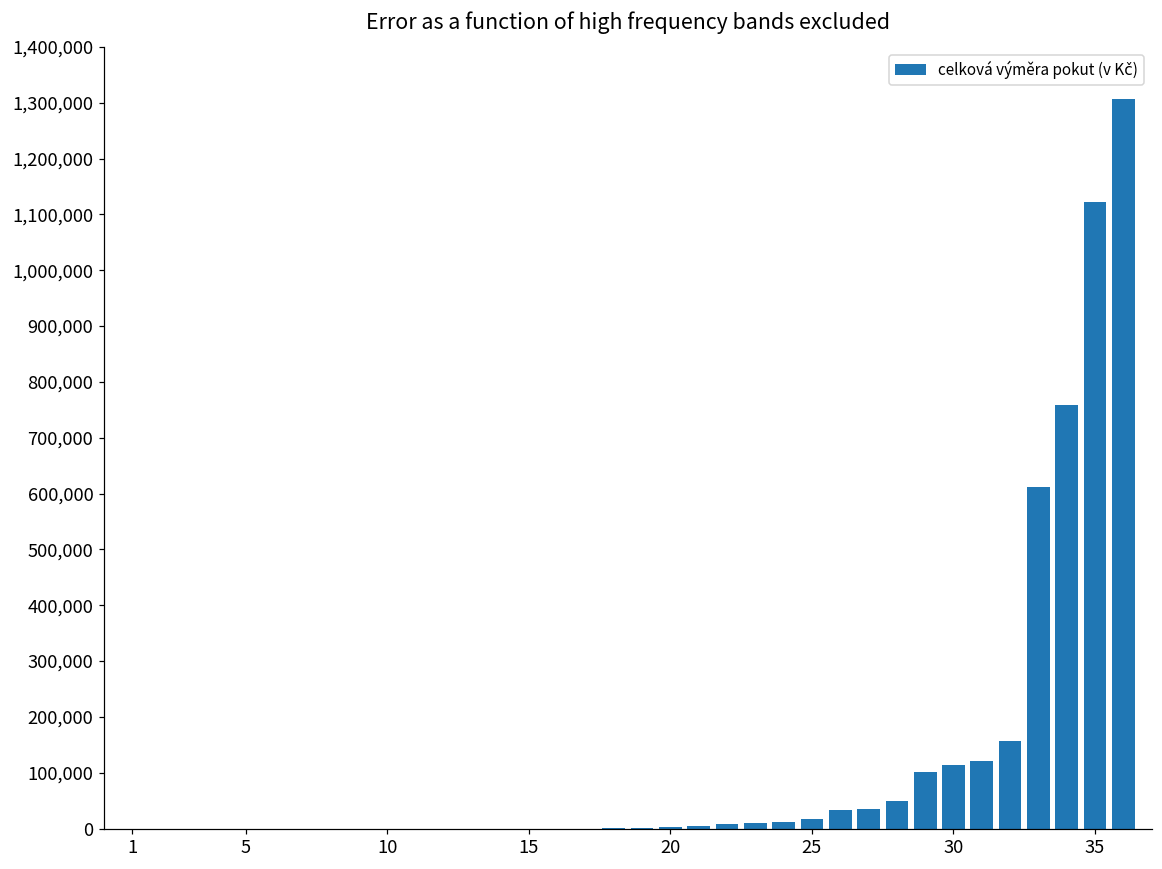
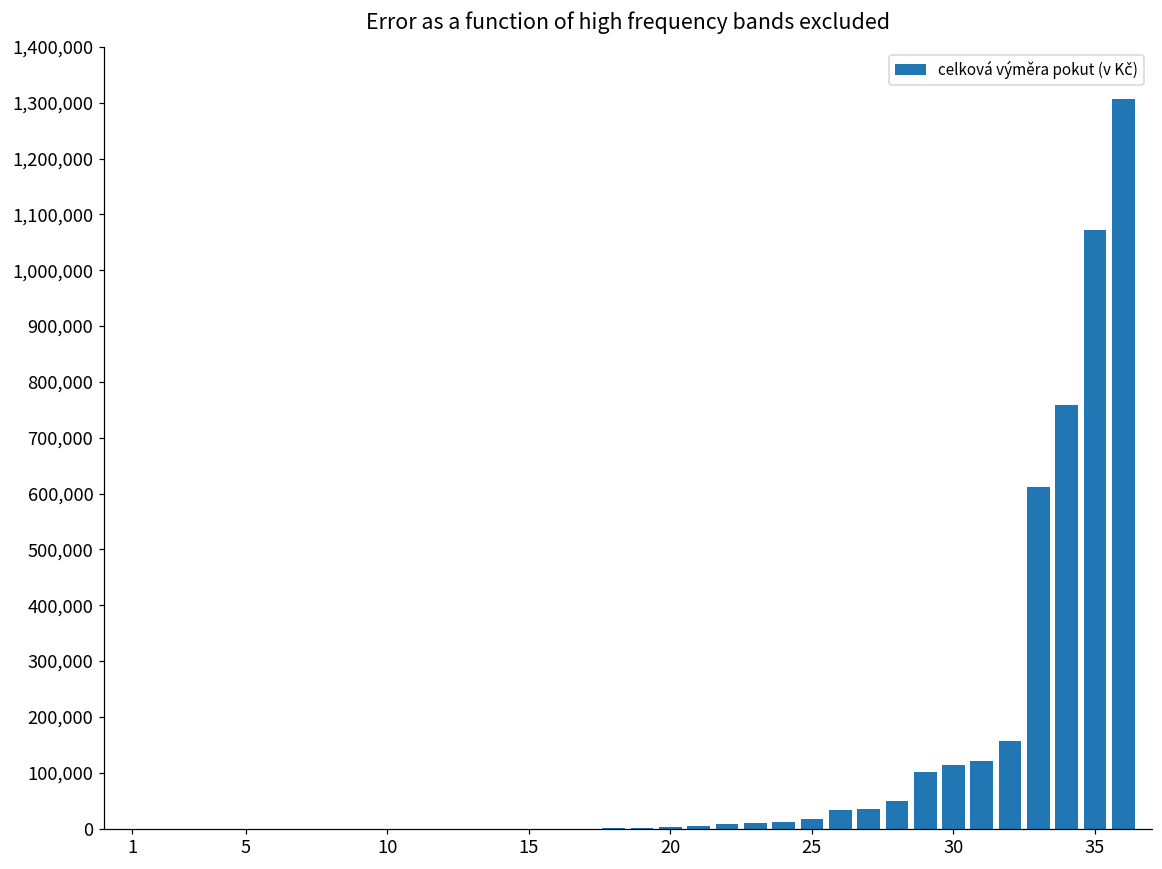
  {
    "1": "0",
    "5": "0",
    "10": "0",
    "15": "0",
    "25": "20,000",
    "30": "110,000",
-   "35": "1,120,000"
+   "35": "1,070,000"
  }
